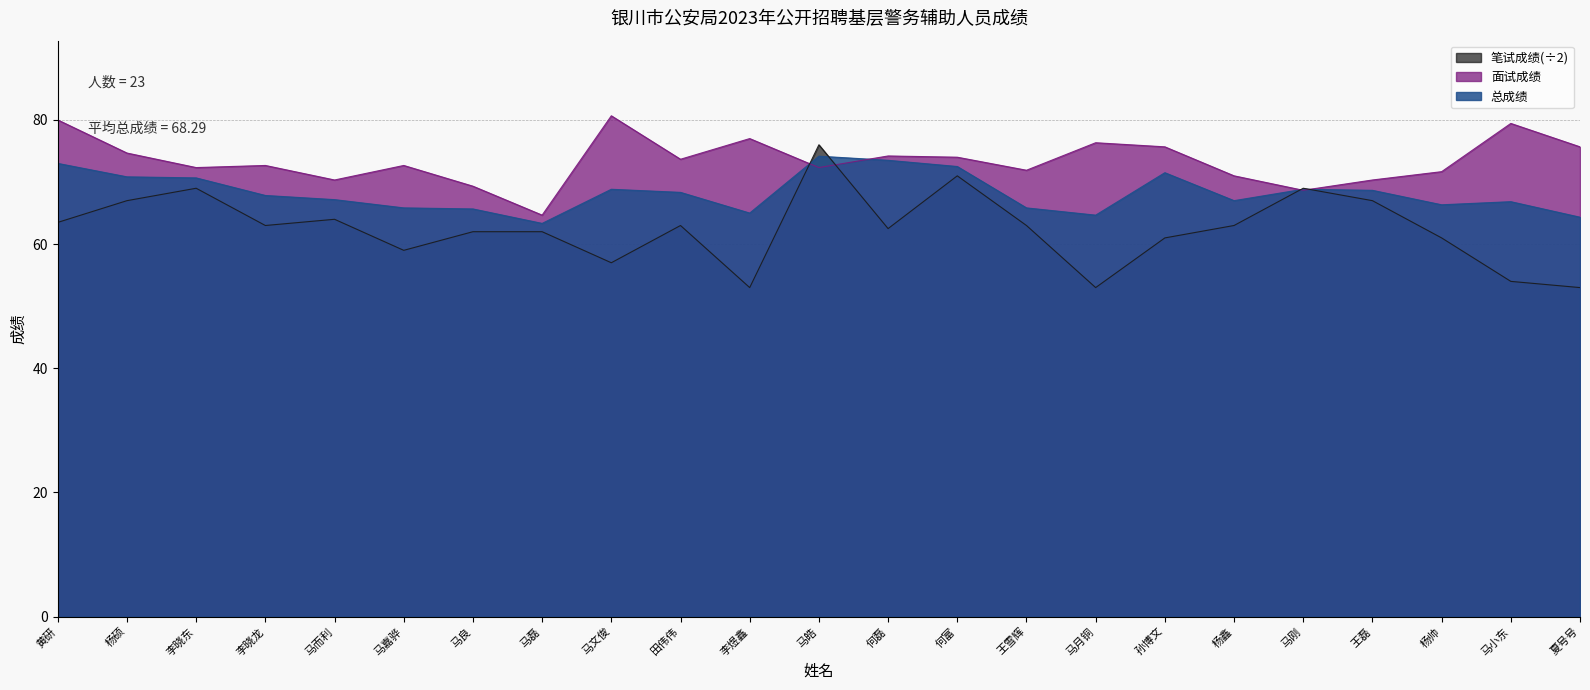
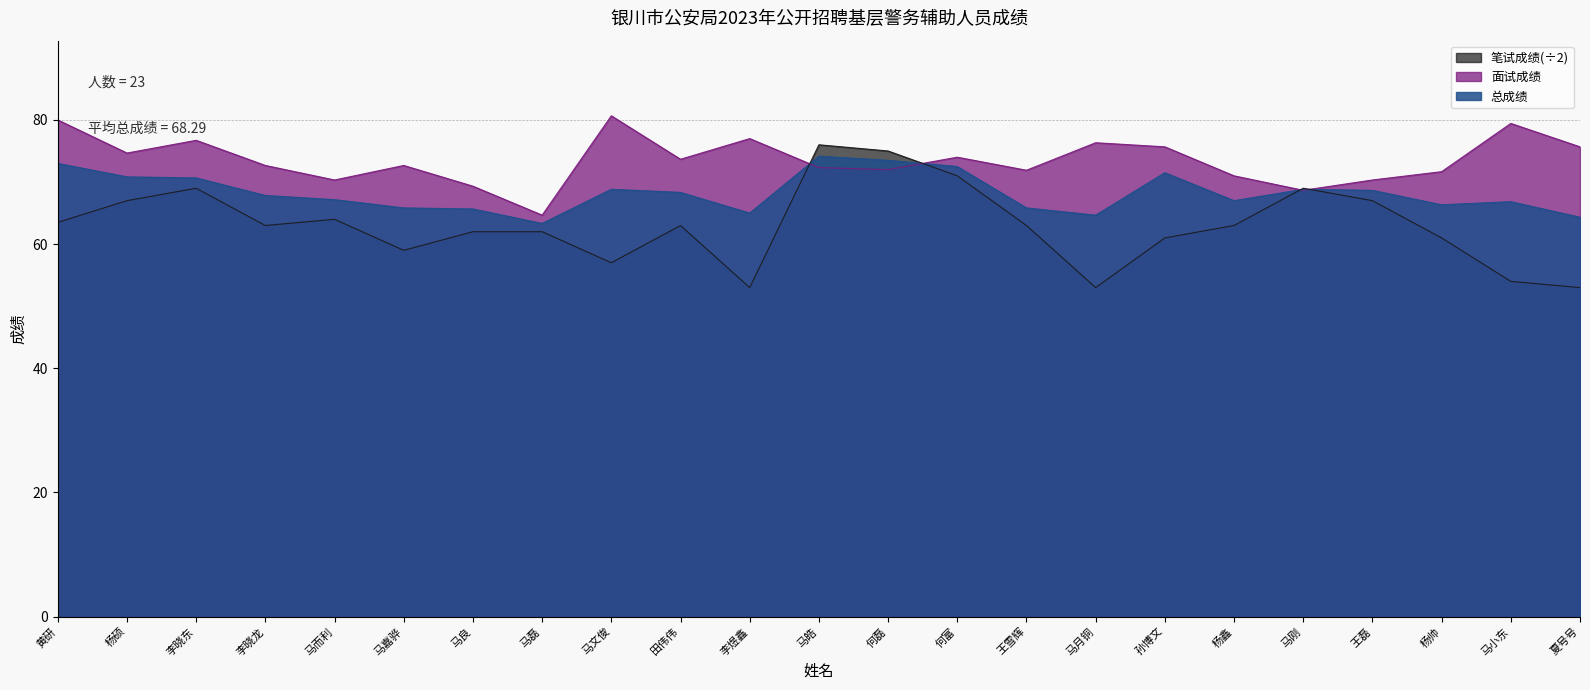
  {
    "笔试成绩(÷2)": {
      "黄研": 64,
      "杨硕": 67,
      "李晓东": 69,
      "李晓龙": 63,
      "马而利": 64,
      "马嘉骅": 59,
      "马良": 62,
      "马磊": 62,
      "马文俊": 57,
      "田伟伟": 63,
      "李煜鑫": 53,
      "马皓": 76,
-     "何磊": 63,
+     "何磊": 75,
      "何富": 71,
      "王雪辉": 63,
      "马月铜": 53,
      "孙博文": 61,
      "杨鑫": 63,
      "王磊": 67,
      "杨帅": 61,
      "马小东": 54,
      "夏号号": 53
    },
    "面试成绩": {
      "黄研": 80,
-     "李晓东": 72,
+     "李晓东": 77,
      "李晓龙": 73,
      "马而利": 70,
      "马嘉骅": 73,
      "马良": 69,
      "马磊": 65,
      "马文俊": 81,
      "田伟伟": 74,
      "李煜鑫": 77,
      "马皓": 72,
-     "何磊": 74,
+     "何磊": 72,
      "何富": 74,
      "王雪辉": 72,
      "马月铜": 76,
      "孙博文": 76,
      "杨鑫": 71,
      "王磊": 70,
      "杨帅": 72,
      "马小东": 79,
      "夏号号": 76
    },
    "总成绩": {
      "黄研": 73,
      "杨硕": 71,
      "李晓东": 71,
      "李晓龙": 68,
      "马而利": 67,
      "马嘉骅": 66,
      "马良": 66,
      "马磊": 63,
      "马文俊": 69,
      "田伟伟": 68,
      "李煜鑫": 65,
      "马皓": 74,
      "何磊": 74,
      "何富": 73,
      "王雪辉": 66,
      "马月铜": 65,
      "孙博文": 72,
      "杨鑫": 67,
      "王磊": 69,
      "杨帅": 66,
      "马小东": 67,
      "夏号号": 64
    }
  }
